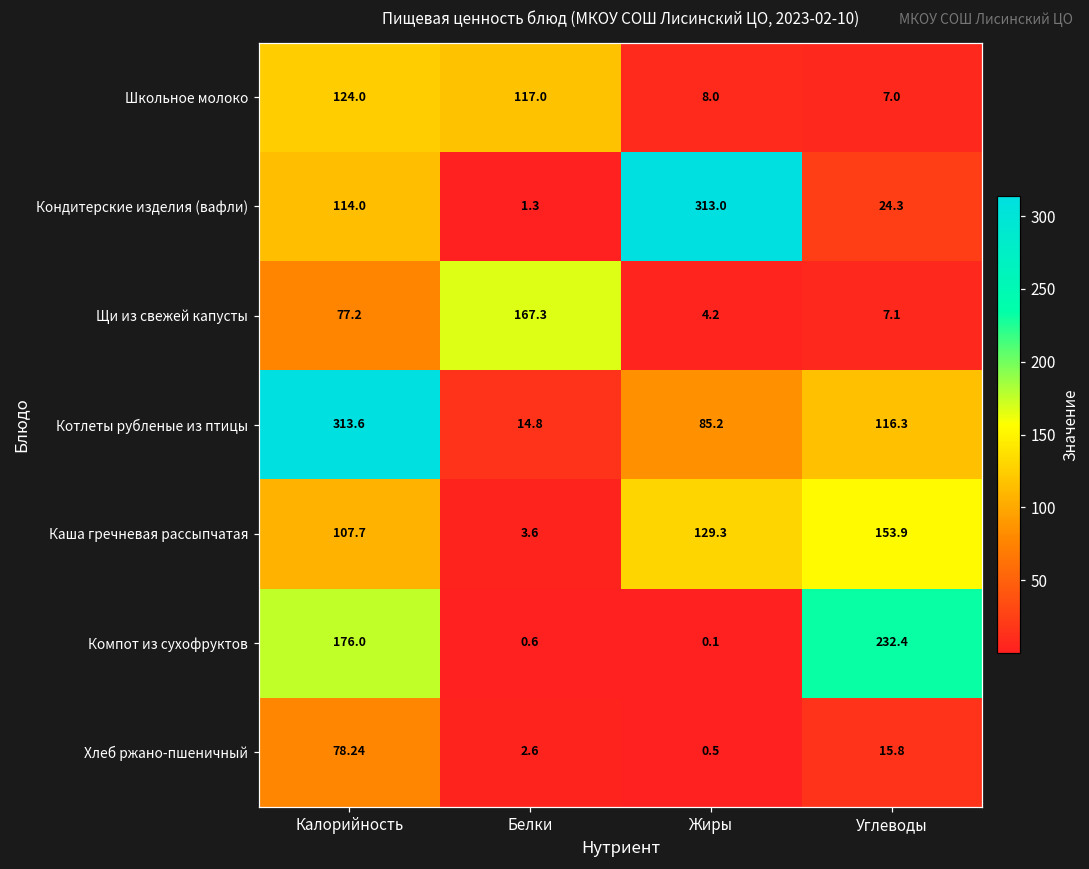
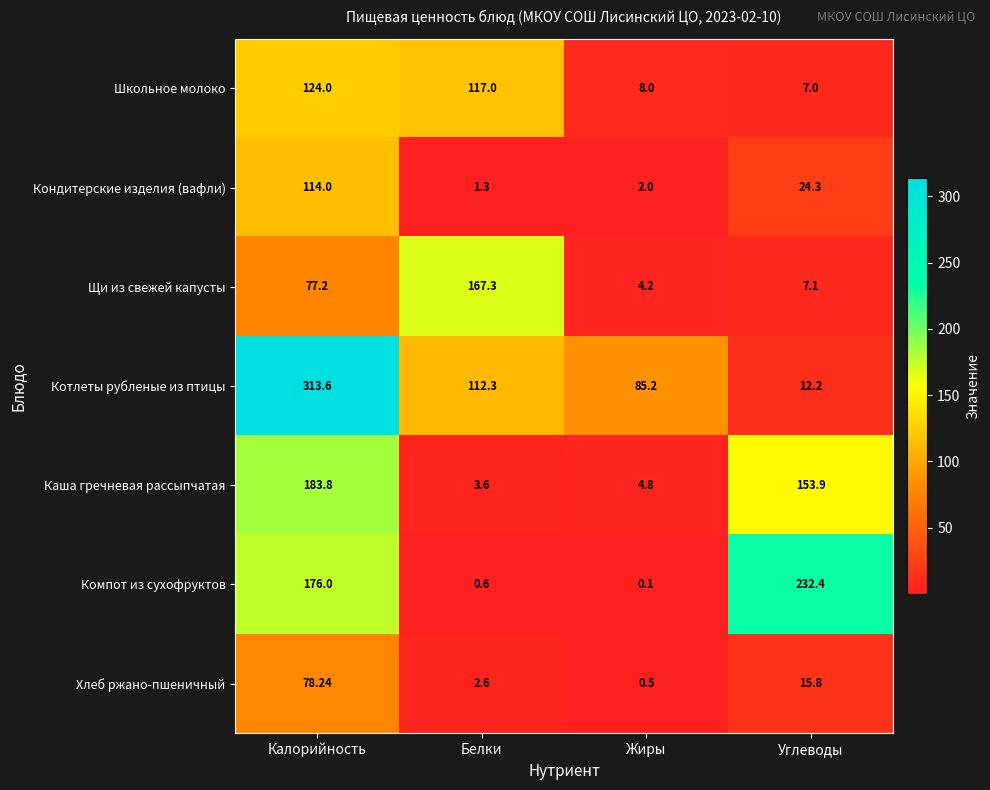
  {
    "Школьное молоко": {
      "Калорийность": 124.0,
      "Белки": 117.0,
      "Жиры": 8.0,
      "Углеводы": 7.0
    },
    "Кондитерские изделия (вафли)": {
      "Калорийность": 114.0,
      "Белки": 1.3,
-     "Жиры": 313.0,
+     "Жиры": 2.0,
      "Углеводы": 24.3
    },
    "Щи из свежей капусты": {
      "Калорийность": 77.2,
      "Белки": 167.3,
      "Жиры": 4.2,
      "Углеводы": 7.1
    },
    "Котлеты рубленые из птицы": {
      "Калорийность": 313.6,
-     "Белки": 14.8,
+     "Белки": 112.3,
      "Жиры": 85.2,
-     "Углеводы": 116.3
+     "Углеводы": 12.2
    },
    "Каша гречневая рассыпчатая": {
-     "Калорийность": 107.7,
+     "Калорийность": 183.8,
      "Белки": 3.6,
-     "Жиры": 129.3,
+     "Жиры": 4.8,
      "Углеводы": 153.9
    },
    "Компот из сухофруктов": {
      "Калорийность": 176.0,
      "Белки": 0.6,
      "Жиры": 0.1,
      "Углеводы": 232.4
    },
    "Хлеб ржано-пшеничный": {
      "Калорийность": 78.24,
      "Белки": 2.6,
      "Жиры": 0.5,
      "Углеводы": 15.8
    }
  }
